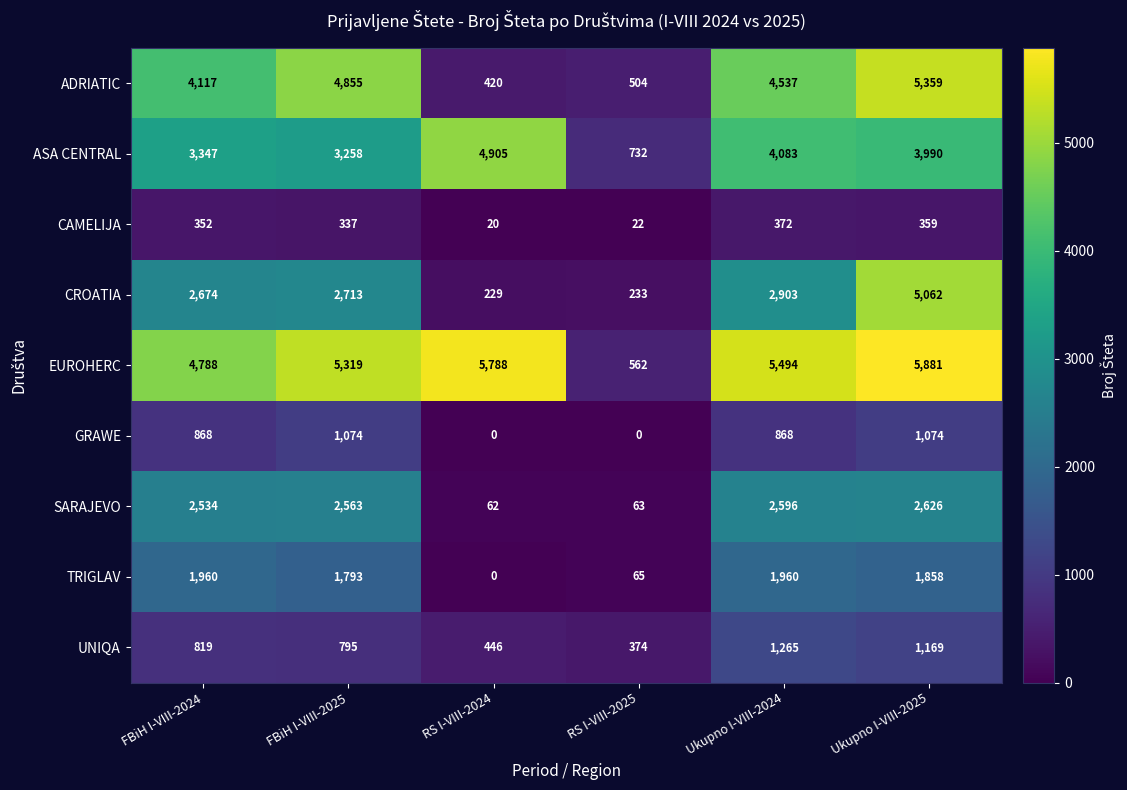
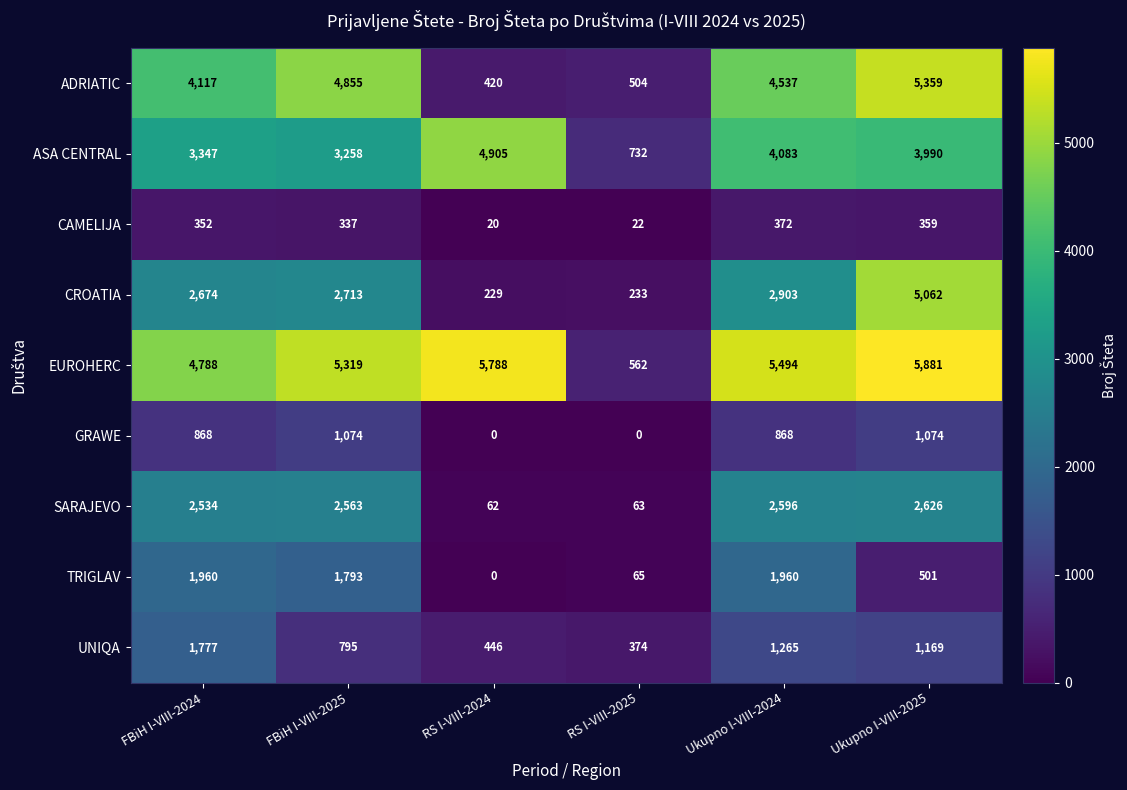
  {
    "ADRIATIC": {
      "FBiH I-VIII-2024": "4,117",
      "FBiH I-VIII-2025": "4,855",
      "RS I-VIII-2024": "420",
      "RS I-VIII-2025": "504",
      "Ukupno I-VIII-2024": "4,537",
      "Ukupno I-VIII-2025": "5,359"
    },
    "ASA CENTRAL": {
      "FBiH I-VIII-2024": "3,347",
      "FBiH I-VIII-2025": "3,258",
      "RS I-VIII-2024": "4,905",
      "RS I-VIII-2025": "732",
      "Ukupno I-VIII-2024": "4,083",
      "Ukupno I-VIII-2025": "3,990"
    },
    "CAMELIJA": {
      "FBiH I-VIII-2024": "352",
      "FBiH I-VIII-2025": "337",
      "RS I-VIII-2024": "20",
      "RS I-VIII-2025": "22",
      "Ukupno I-VIII-2024": "372",
      "Ukupno I-VIII-2025": "359"
    },
    "CROATIA": {
      "FBiH I-VIII-2024": "2,674",
      "FBiH I-VIII-2025": "2,713",
      "RS I-VIII-2024": "229",
      "RS I-VIII-2025": "233",
      "Ukupno I-VIII-2024": "2,903",
      "Ukupno I-VIII-2025": "5,062"
    },
    "EUROHERC": {
      "FBiH I-VIII-2024": "4,788",
      "FBiH I-VIII-2025": "5,319",
      "RS I-VIII-2024": "5,788",
      "RS I-VIII-2025": "562",
      "Ukupno I-VIII-2024": "5,494",
      "Ukupno I-VIII-2025": "5,881"
    },
    "GRAWE": {
      "FBiH I-VIII-2024": "868",
      "FBiH I-VIII-2025": "1,074",
      "RS I-VIII-2024": "0",
      "RS I-VIII-2025": "0",
      "Ukupno I-VIII-2024": "868",
      "Ukupno I-VIII-2025": "1,074"
    },
    "SARAJEVO": {
      "FBiH I-VIII-2024": "2,534",
      "FBiH I-VIII-2025": "2,563",
      "RS I-VIII-2024": "62",
      "RS I-VIII-2025": "63",
      "Ukupno I-VIII-2024": "2,596",
      "Ukupno I-VIII-2025": "2,626"
    },
    "TRIGLAV": {
      "FBiH I-VIII-2024": "1,960",
      "FBiH I-VIII-2025": "1,793",
      "RS I-VIII-2024": "0",
      "RS I-VIII-2025": "65",
      "Ukupno I-VIII-2024": "1,960",
-     "Ukupno I-VIII-2025": "1,858"
+     "Ukupno I-VIII-2025": "501"
    },
    "UNIQA": {
-     "FBiH I-VIII-2024": "819",
+     "FBiH I-VIII-2024": "1,777",
      "FBiH I-VIII-2025": "795",
      "RS I-VIII-2024": "446",
      "RS I-VIII-2025": "374",
      "Ukupno I-VIII-2024": "1,265",
      "Ukupno I-VIII-2025": "1,169"
    }
  }
